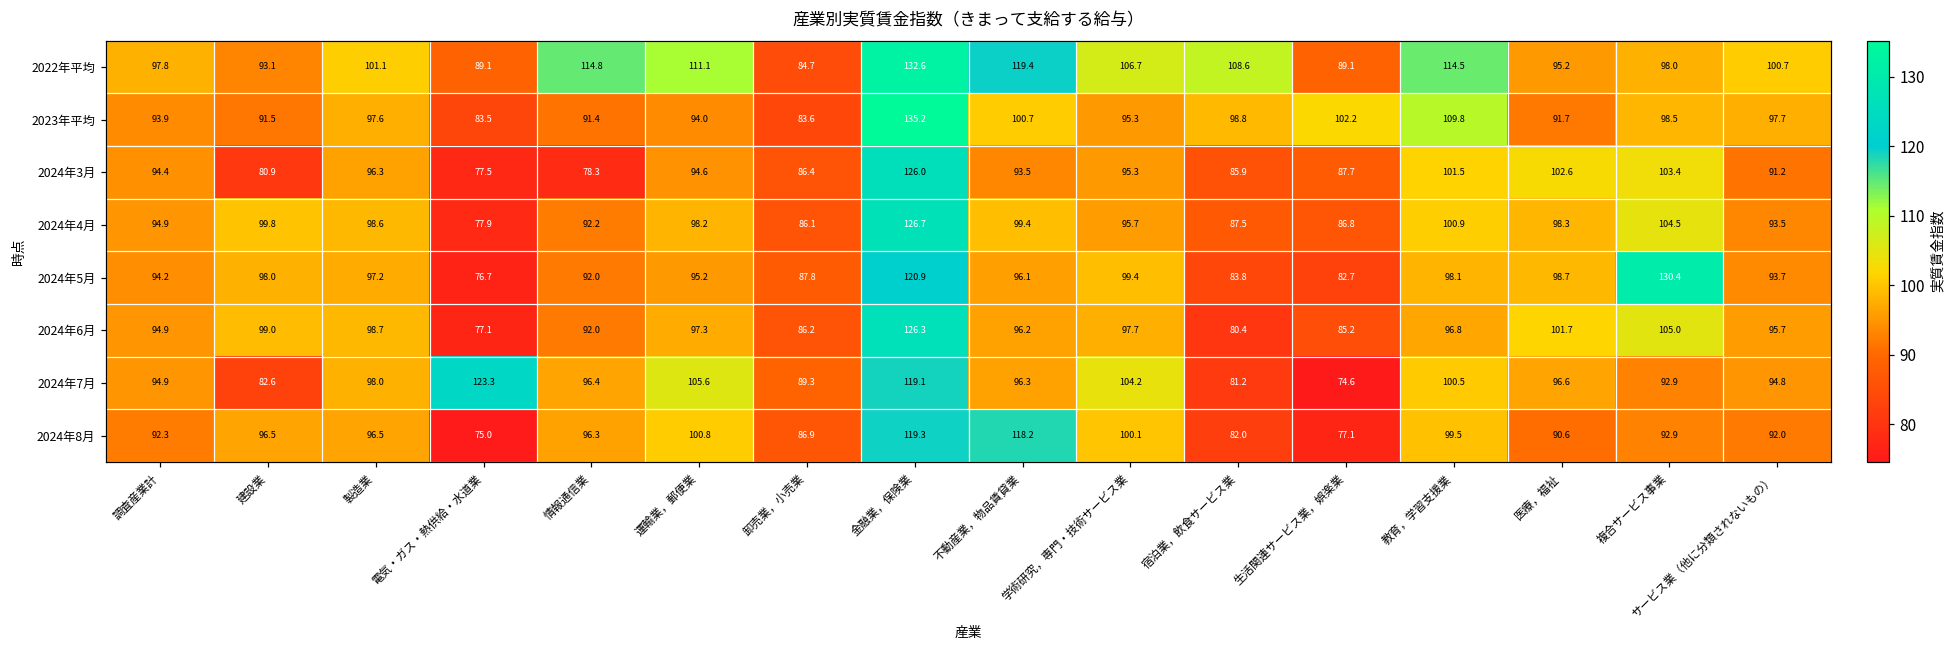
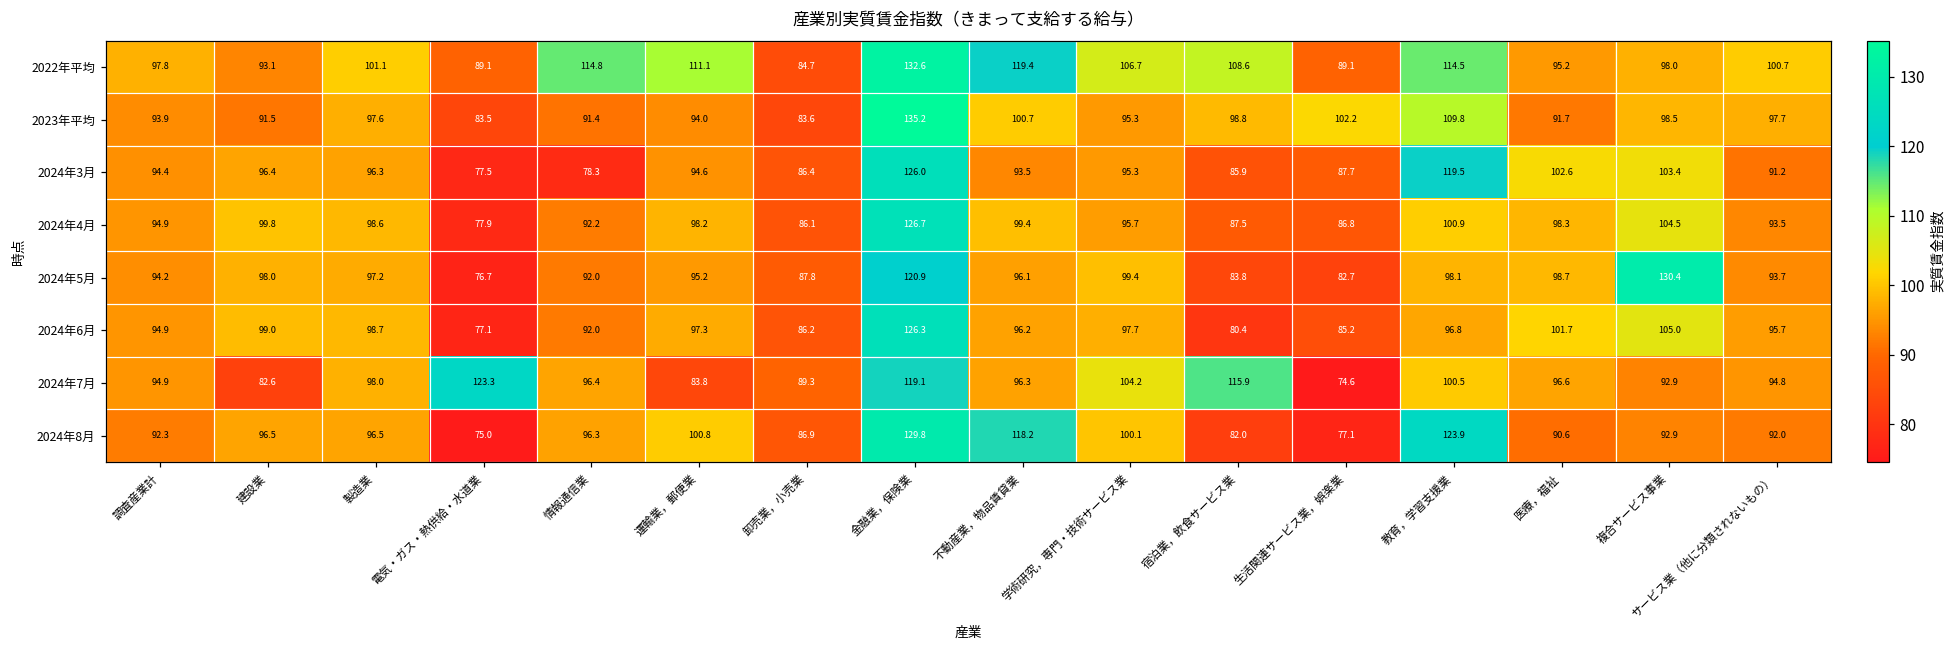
  {
    "2022年平均": {
      "調査産業計": 97.8,
      "建設業": 93.1,
      "製造業": 101.1,
      "電気・ガス・熱供給・水道業": 89.1,
      "情報通信業": 114.8,
      "運輸業，郵便業": 111.1,
      "卸売業，小売業": 84.7,
      "金融業，保険業": 132.6,
      "不動産業，物品賃貸業": 119.4,
      "学術研究，専門・技術サービス業": 106.7,
      "宿泊業，飲食サービス業": 108.6,
      "生活関連サービス業，娯楽業": 89.1,
      "教育，学習支援業": 114.5,
      "医療，福祉": 95.2,
      "複合サービス事業": 98.0,
      "サービス業（他に分類されないもの）": 100.7
    },
    "2023年平均": {
      "調査産業計": 93.9,
      "建設業": 91.5,
      "製造業": 97.6,
      "電気・ガス・熱供給・水道業": 83.5,
      "情報通信業": 91.4,
      "運輸業，郵便業": 94.0,
      "卸売業，小売業": 83.6,
      "金融業，保険業": 135.2,
      "不動産業，物品賃貸業": 100.7,
      "学術研究，専門・技術サービス業": 95.3,
      "宿泊業，飲食サービス業": 98.8,
      "生活関連サービス業，娯楽業": 102.2,
      "教育，学習支援業": 109.8,
      "医療，福祉": 91.7,
      "複合サービス事業": 98.5,
      "サービス業（他に分類されないもの）": 97.7
    },
    "2024年3月": {
      "調査産業計": 94.4,
-     "建設業": 80.9,
+     "建設業": 96.4,
      "製造業": 96.3,
      "電気・ガス・熱供給・水道業": 77.5,
      "情報通信業": 78.3,
      "運輸業，郵便業": 94.6,
      "卸売業，小売業": 86.4,
      "金融業，保険業": 126.0,
      "不動産業，物品賃貸業": 93.5,
      "学術研究，専門・技術サービス業": 95.3,
      "宿泊業，飲食サービス業": 85.9,
      "生活関連サービス業，娯楽業": 87.7,
-     "教育，学習支援業": 101.5,
+     "教育，学習支援業": 119.5,
      "医療，福祉": 102.6,
      "複合サービス事業": 103.4,
      "サービス業（他に分類されないもの）": 91.2
    },
    "2024年4月": {
      "調査産業計": 94.9,
      "建設業": 99.8,
      "製造業": 98.6,
      "電気・ガス・熱供給・水道業": 77.9,
      "情報通信業": 92.2,
      "運輸業，郵便業": 98.2,
      "卸売業，小売業": 86.1,
      "金融業，保険業": 126.7,
      "不動産業，物品賃貸業": 99.4,
      "学術研究，専門・技術サービス業": 95.7,
      "宿泊業，飲食サービス業": 87.5,
      "生活関連サービス業，娯楽業": 86.8,
      "教育，学習支援業": 100.9,
      "医療，福祉": 98.3,
      "複合サービス事業": 104.5,
      "サービス業（他に分類されないもの）": 93.5
    },
    "2024年5月": {
      "調査産業計": 94.2,
      "建設業": 98.0,
      "製造業": 97.2,
      "電気・ガス・熱供給・水道業": 76.7,
      "情報通信業": 92.0,
      "運輸業，郵便業": 95.2,
      "卸売業，小売業": 87.8,
      "金融業，保険業": 120.9,
      "不動産業，物品賃貸業": 96.1,
      "学術研究，専門・技術サービス業": 99.4,
      "宿泊業，飲食サービス業": 83.8,
      "生活関連サービス業，娯楽業": 82.7,
      "教育，学習支援業": 98.1,
      "医療，福祉": 98.7,
      "複合サービス事業": 130.4,
      "サービス業（他に分類されないもの）": 93.7
    },
    "2024年6月": {
      "調査産業計": 94.9,
      "建設業": 99.0,
      "製造業": 98.7,
      "電気・ガス・熱供給・水道業": 77.1,
      "情報通信業": 92.0,
      "運輸業，郵便業": 97.3,
      "卸売業，小売業": 86.2,
      "金融業，保険業": 126.3,
      "不動産業，物品賃貸業": 96.2,
      "学術研究，専門・技術サービス業": 97.7,
      "宿泊業，飲食サービス業": 80.4,
      "生活関連サービス業，娯楽業": 85.2,
      "教育，学習支援業": 96.8,
      "医療，福祉": 101.7,
      "複合サービス事業": 105.0,
      "サービス業（他に分類されないもの）": 95.7
    },
    "2024年7月": {
      "調査産業計": 94.9,
      "建設業": 82.6,
      "製造業": 98.0,
      "電気・ガス・熱供給・水道業": 123.3,
      "情報通信業": 96.4,
-     "運輸業，郵便業": 105.6,
+     "運輸業，郵便業": 83.8,
      "卸売業，小売業": 89.3,
      "金融業，保険業": 119.1,
      "不動産業，物品賃貸業": 96.3,
      "学術研究，専門・技術サービス業": 104.2,
-     "宿泊業，飲食サービス業": 81.2,
+     "宿泊業，飲食サービス業": 115.9,
      "生活関連サービス業，娯楽業": 74.6,
      "教育，学習支援業": 100.5,
      "医療，福祉": 96.6,
      "複合サービス事業": 92.9,
      "サービス業（他に分類されないもの）": 94.8
    },
    "2024年8月": {
      "調査産業計": 92.3,
      "建設業": 96.5,
      "製造業": 96.5,
      "電気・ガス・熱供給・水道業": 75.0,
      "情報通信業": 96.3,
      "運輸業，郵便業": 100.8,
      "卸売業，小売業": 86.9,
-     "金融業，保険業": 119.3,
+     "金融業，保険業": 129.8,
      "不動産業，物品賃貸業": 118.2,
      "学術研究，専門・技術サービス業": 100.1,
      "宿泊業，飲食サービス業": 82.0,
      "生活関連サービス業，娯楽業": 77.1,
-     "教育，学習支援業": 99.5,
+     "教育，学習支援業": 123.9,
      "医療，福祉": 90.6,
      "複合サービス事業": 92.9,
      "サービス業（他に分類されないもの）": 92.0
    }
  }
